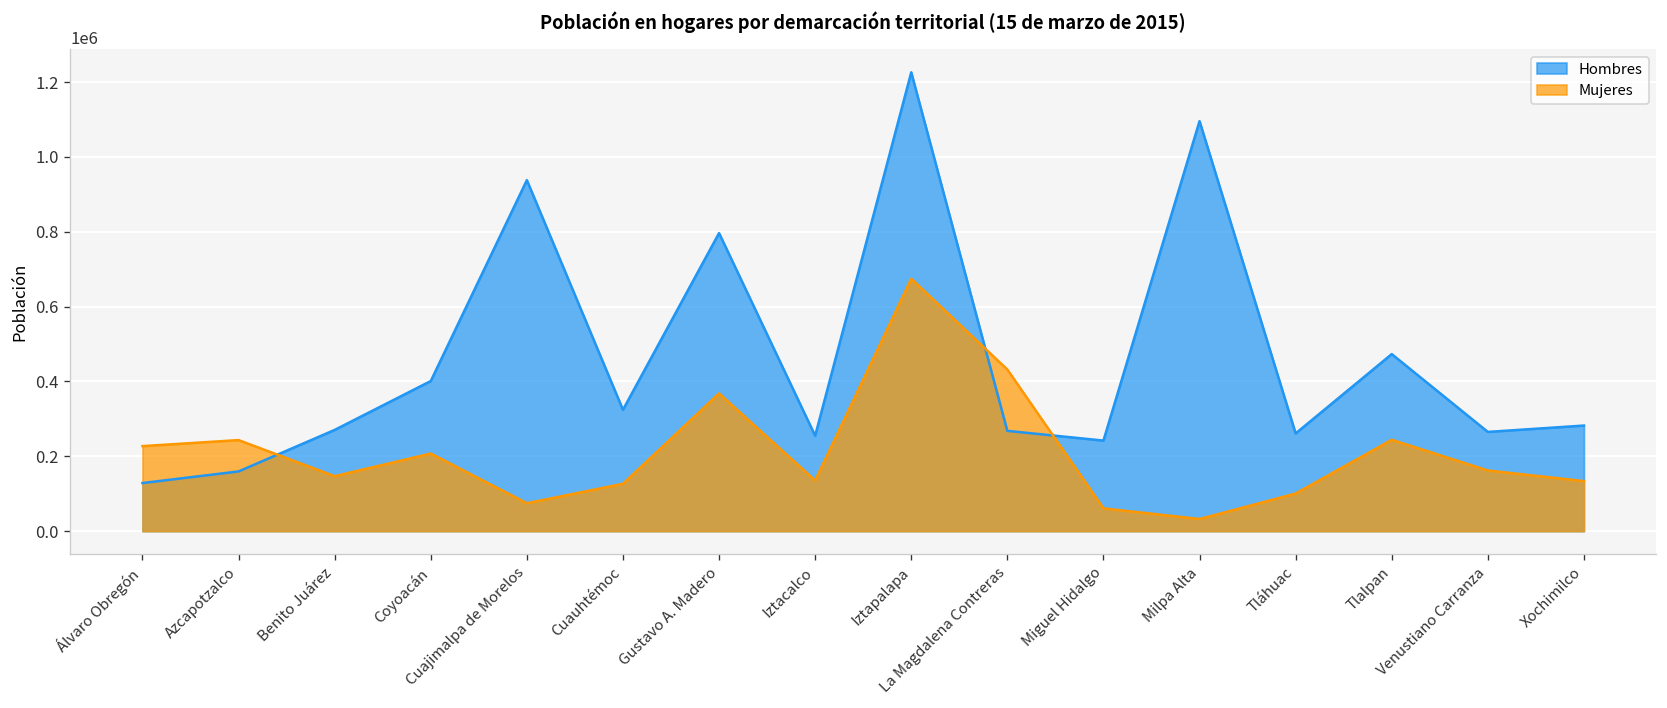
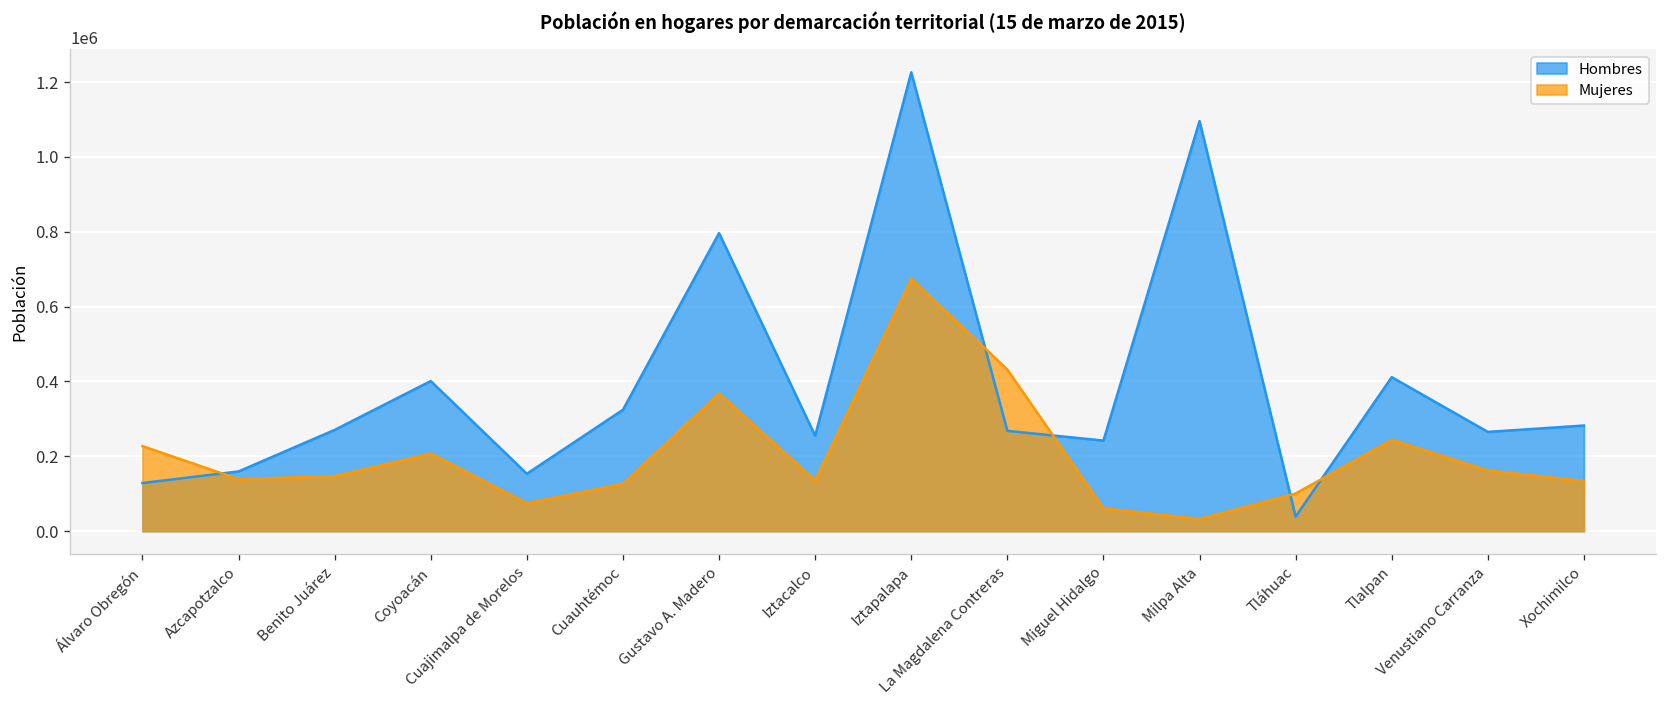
  {
    "Hombres": {
      "Álvaro Obregón": 130000,
      "Azcapotzalco": 160000,
      "Benito Juárez": 270000,
      "Coyoacán": 400000,
-     "Cuajimalpa de Morelos": 940000,
+     "Cuajimalpa de Morelos": 150000,
      "Cuauhtémoc": 320000,
      "Gustavo A. Madero": 800000,
      "Iztacalco": 250000,
      "Iztapalapa": 1230000,
      "La Magdalena Contreras": 270000,
      "Miguel Hidalgo": 240000,
      "Milpa Alta": 1100000,
-     "Tláhuac": 260000,
-     "Tlalpan": 470000,
+     "Tláhuac": 40000,
+     "Tlalpan": 410000,
      "Venustiano Carranza": 270000,
      "Xochimilco": 280000
    },
    "Mujeres": {
      "Álvaro Obregón": 230000,
-     "Azcapotzalco": 240000,
+     "Azcapotzalco": 140000,
      "Benito Juárez": 150000,
      "Coyoacán": 210000,
      "Cuajimalpa de Morelos": 70000,
      "Cuauhtémoc": 130000,
      "Gustavo A. Madero": 370000,
      "Iztacalco": 140000,
      "Iztapalapa": 670000,
      "La Magdalena Contreras": 430000,
      "Miguel Hidalgo": 60000,
      "Milpa Alta": 30000,
      "Tláhuac": 100000,
      "Tlalpan": 240000,
      "Venustiano Carranza": 160000,
      "Xochimilco": 130000
    }
  }
